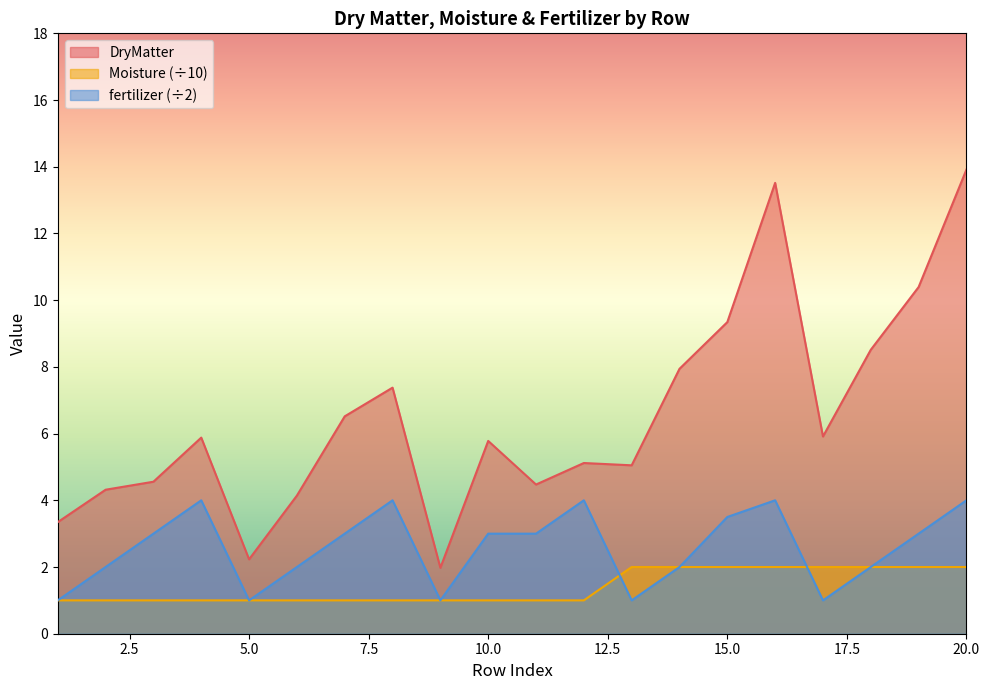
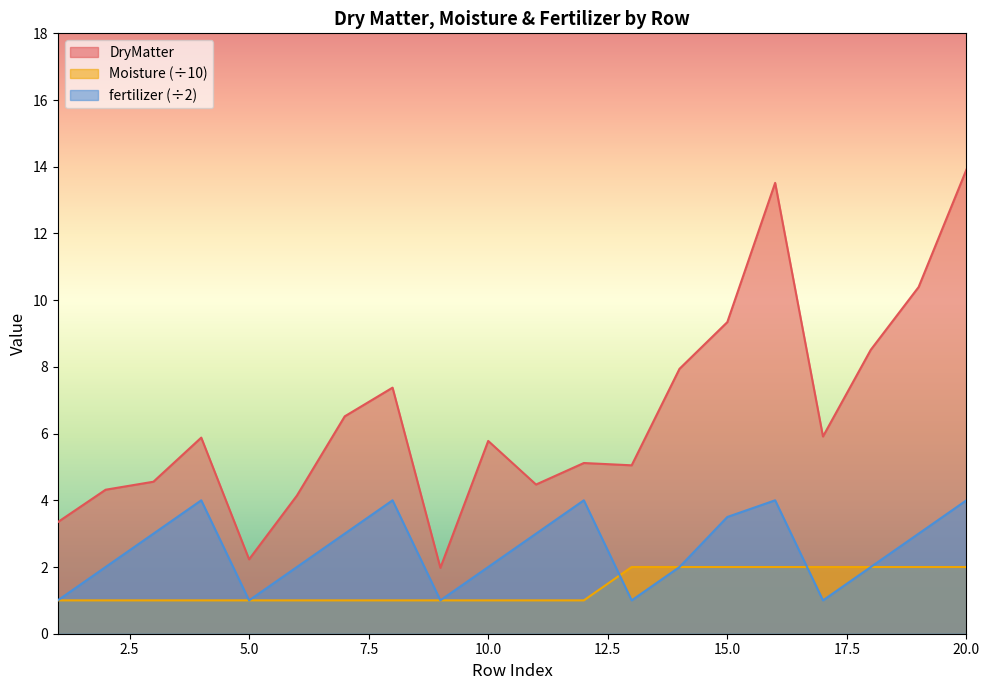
  {
    "DryMatter": {
      "5.0": 2.2,
      "10.0": 5.8,
      "15.0": 9.3,
      "20.0": 13.9
    },
    "Moisture (÷10)": {
      "10.0": 1.0,
      "15.0": 2.0,
      "20.0": 2.0
    },
    "fertilizer (÷2)": {
-     "10.0": 3.0,
+     "10.0": 2.0,
      "15.0": 3.5,
      "20.0": 4.0
    }
  }
